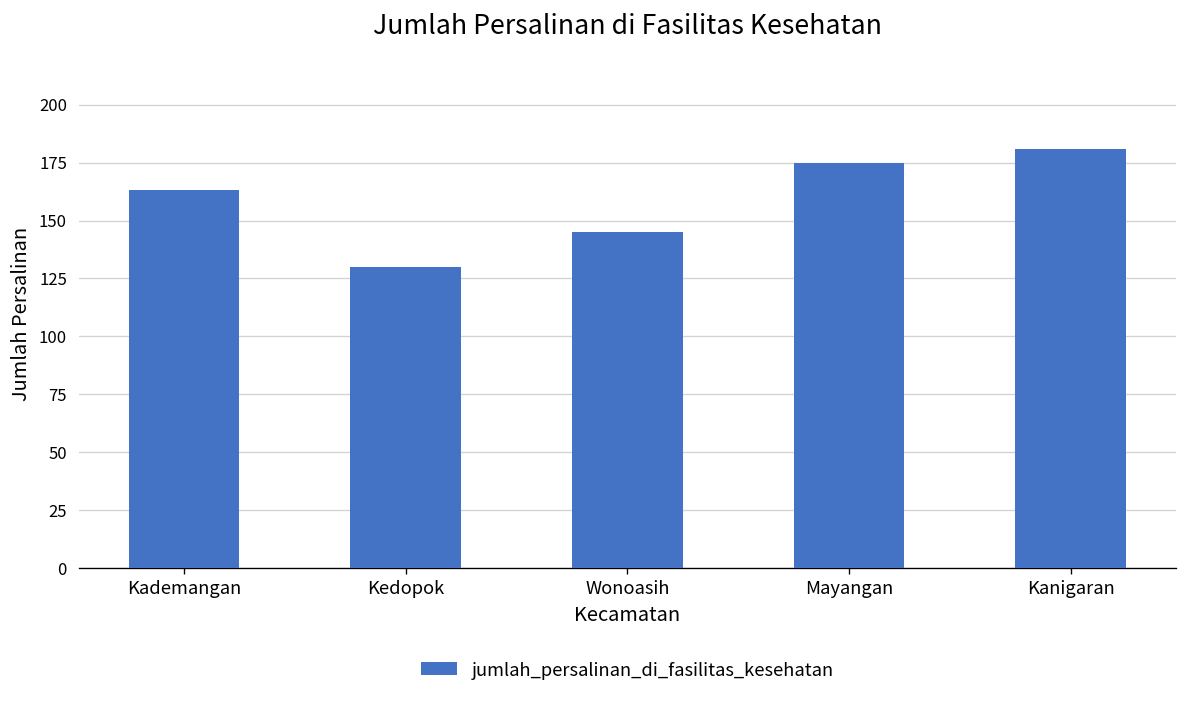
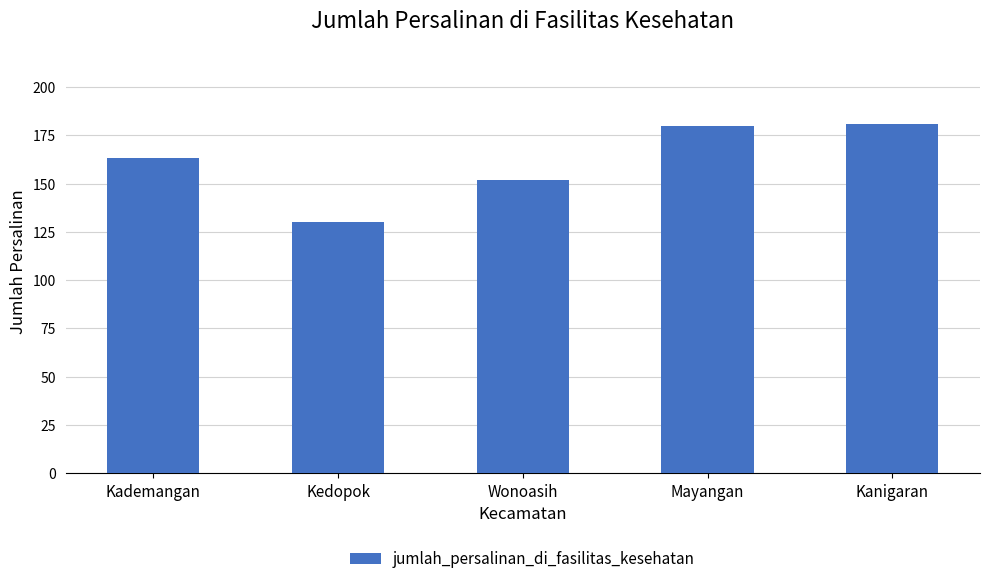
  {
    "Kademangan": 163,
    "Kedopok": 130,
-   "Wonoasih": 145,
-   "Mayangan": 175,
+   "Wonoasih": 152,
+   "Mayangan": 180,
    "Kanigaran": 181
  }
